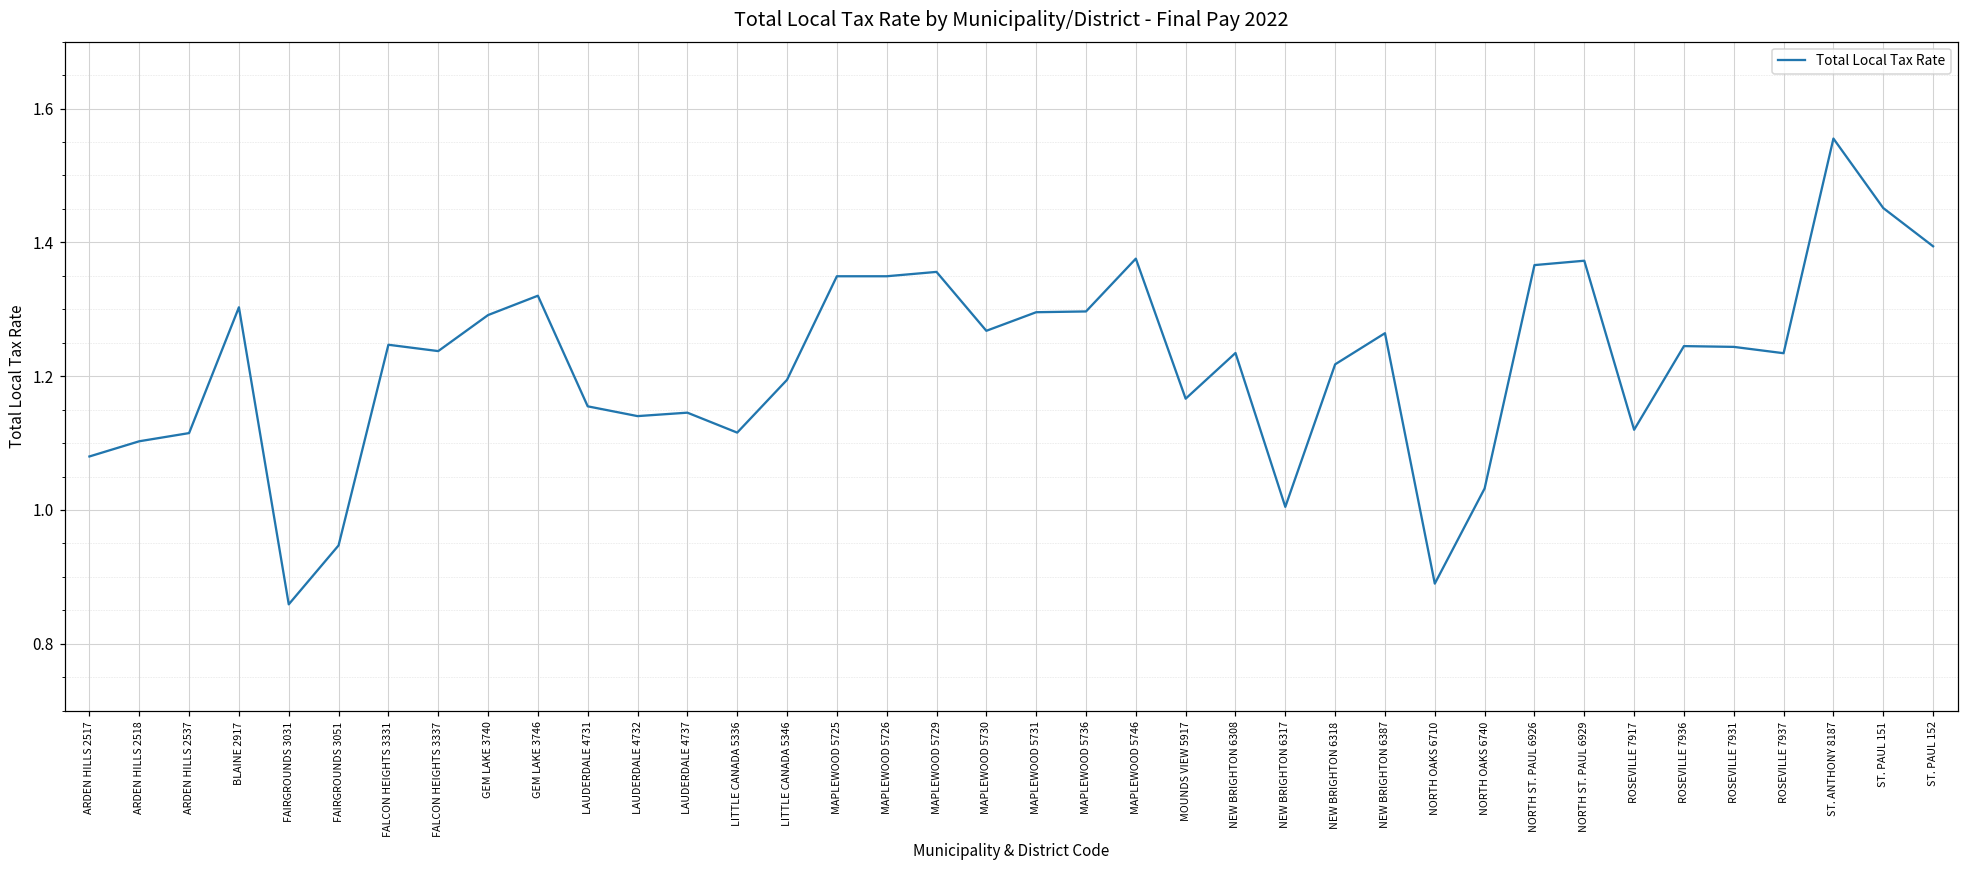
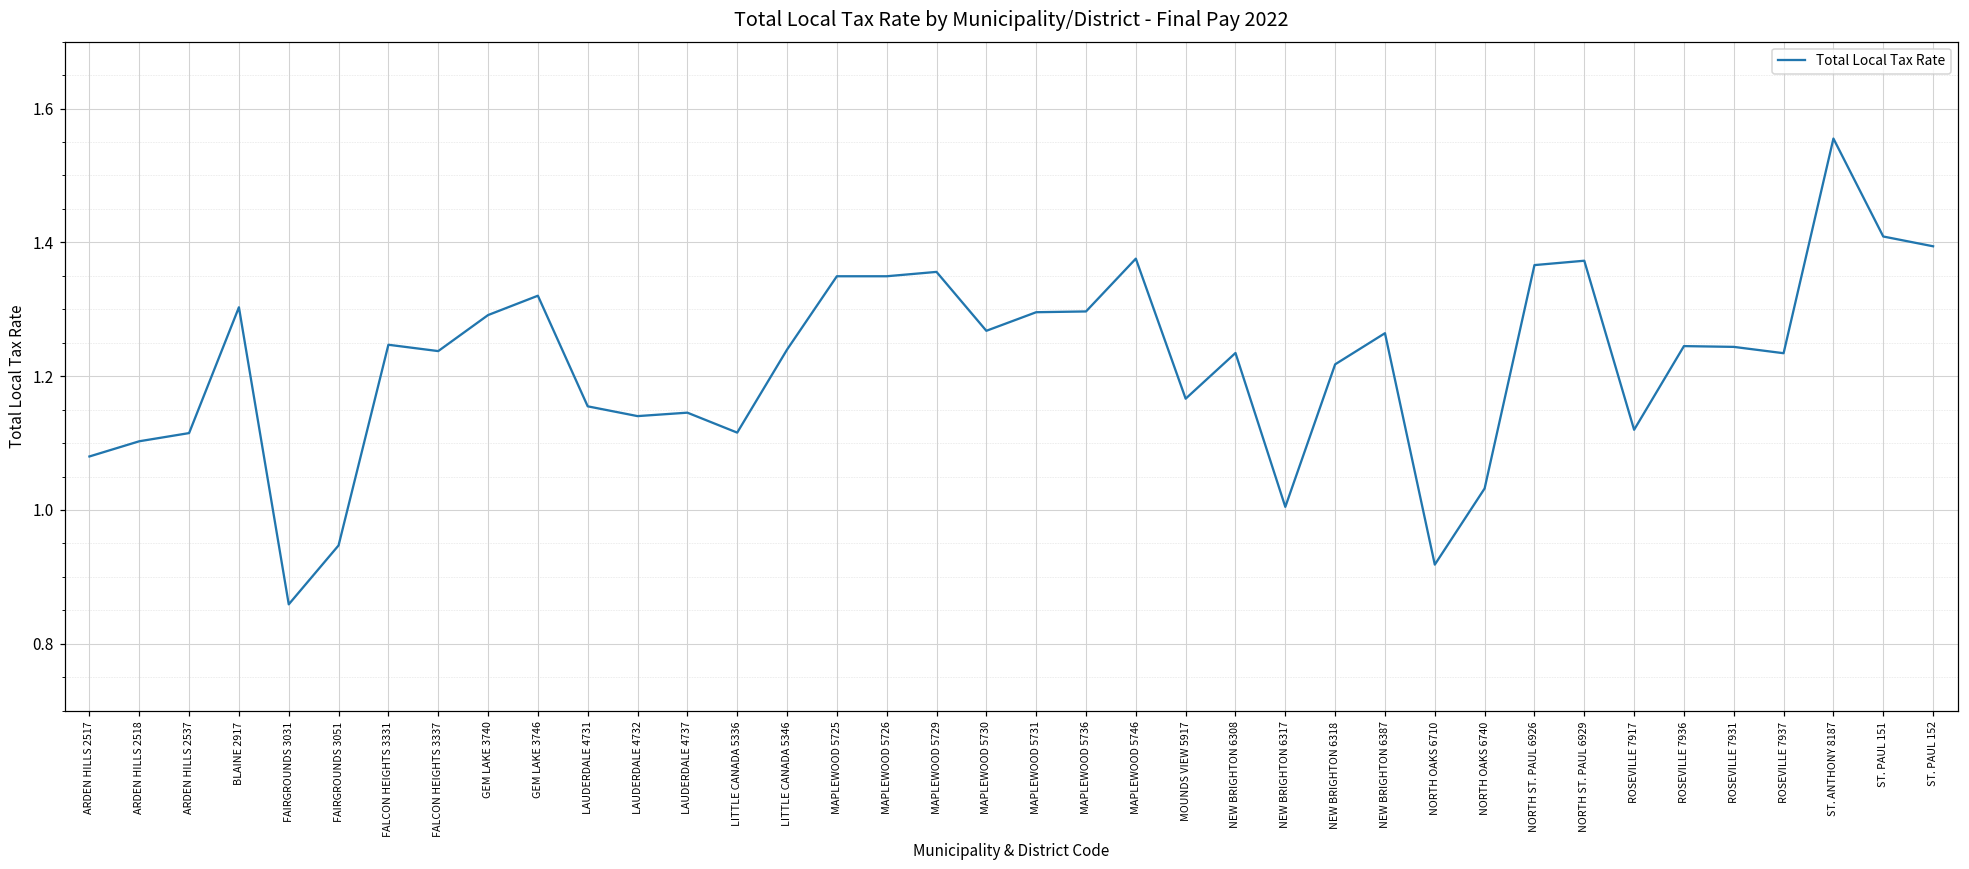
  {
    "ARDEN HILLS 2517": 1.08,
    "ARDEN HILLS 2518": 1.10,
    "ARDEN HILLS 2537": 1.11,
    "BLAINE 2917": 1.30,
    "FAIRGROUNDS 3031": 0.86,
    "FAIRGROUNDS 3051": 0.95,
    "FALCON HEIGHTS 3331": 1.25,
    "FALCON HEIGHTS 3337": 1.24,
    "GEM LAKE 3740": 1.29,
    "GEM LAKE 3746": 1.32,
    "LAUDERDALE 4731": 1.15,
    "LAUDERDALE 4732": 1.14,
    "LAUDERDALE 4737": 1.15,
    "LITTLE CANADA 5336": 1.12,
-   "LITTLE CANADA 5346": 1.19,
+   "LITTLE CANADA 5346": 1.24,
    "MAPLEWOOD 5725": 1.35,
    "MAPLEWOOD 5726": 1.35,
    "MAPLEWOOD 5729": 1.36,
    "MAPLEWOOD 5730": 1.27,
    "MAPLEWOOD 5731": 1.30,
    "MAPLEWOOD 5736": 1.30,
    "MAPLEWOOD 5746": 1.38,
    "MOUNDS VIEW 5917": 1.17,
    "NEW BRIGHTON 6308": 1.23,
    "NEW BRIGHTON 6317": 1.00,
    "NEW BRIGHTON 6318": 1.22,
    "NEW BRIGHTON 6387": 1.26,
-   "NORTH OAKS 6710": 0.89,
+   "NORTH OAKS 6710": 0.92,
    "NORTH OAKS 6740": 1.03,
    "NORTH ST. PAUL 6926": 1.37,
    "NORTH ST. PAUL 6929": 1.37,
    "ROSEVILLE 7917": 1.12,
    "ROSEVILLE 7936": 1.24,
    "ROSEVILLE 7931": 1.24,
    "ROSEVILLE 7937": 1.23,
    "ST. ANTHONY 8187": 1.56,
-   "ST. PAUL 151": 1.45,
+   "ST. PAUL 151": 1.41,
    "ST. PAUL 152": 1.39
  }
